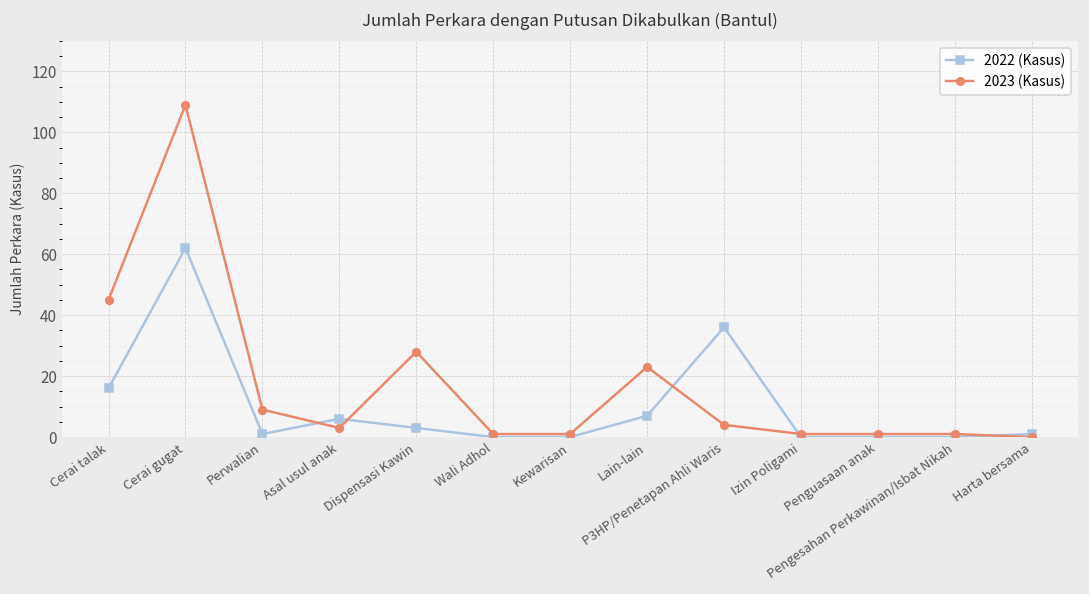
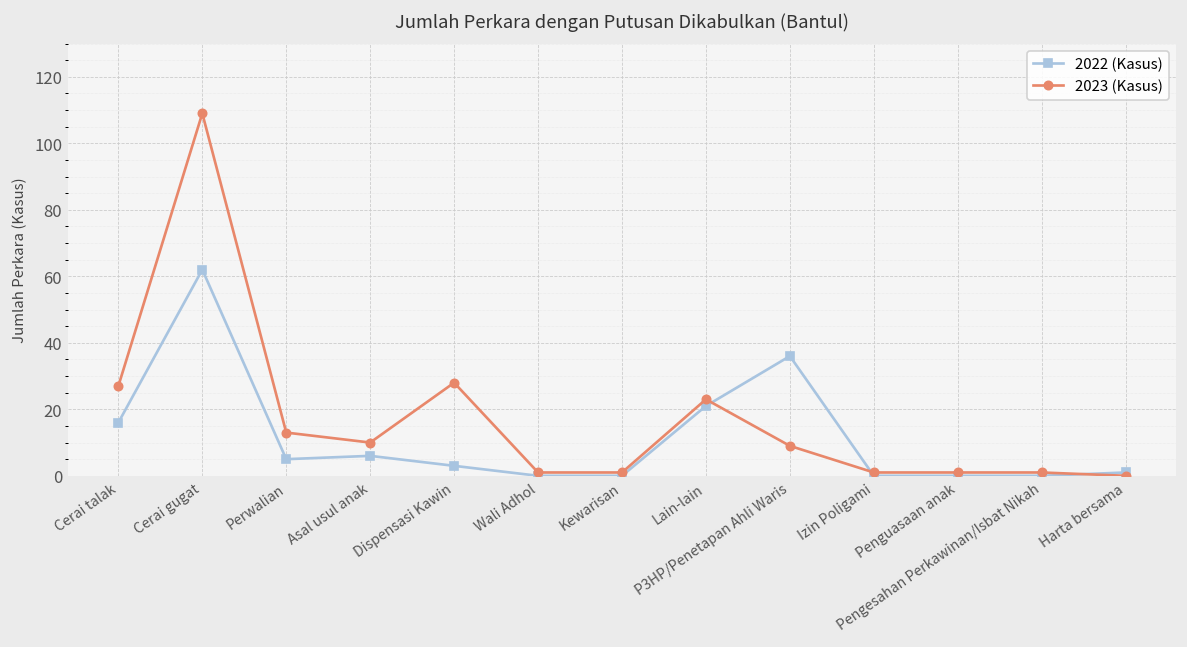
  {
    "2022 (Kasus)": {
      "Cerai talak": 16,
      "Cerai gugat": 62,
-     "Perwalian": 1,
+     "Perwalian": 5,
      "Asal usul anak": 6,
      "Dispensasi Kawin": 3,
      "Wali Adhol": 0,
      "Kewarisan": 0,
-     "Lain-lain": 7,
+     "Lain-lain": 21,
      "P3HP/Penetapan Ahli Waris": 36,
      "Izin Poligami": 0,
      "Penguasaan anak": 0,
      "Pengesahan Perkawinan/Isbat Nikah": 0,
      "Harta bersama": 1
    },
    "2023 (Kasus)": {
-     "Cerai talak": 45,
+     "Cerai talak": 27,
      "Cerai gugat": 109,
-     "Perwalian": 9,
-     "Asal usul anak": 3,
+     "Perwalian": 13,
+     "Asal usul anak": 10,
      "Dispensasi Kawin": 28,
      "Wali Adhol": 1,
      "Kewarisan": 1,
      "Lain-lain": 23,
-     "P3HP/Penetapan Ahli Waris": 4,
+     "P3HP/Penetapan Ahli Waris": 9,
      "Izin Poligami": 1,
      "Penguasaan anak": 1,
      "Pengesahan Perkawinan/Isbat Nikah": 1,
      "Harta bersama": 0
    }
  }
